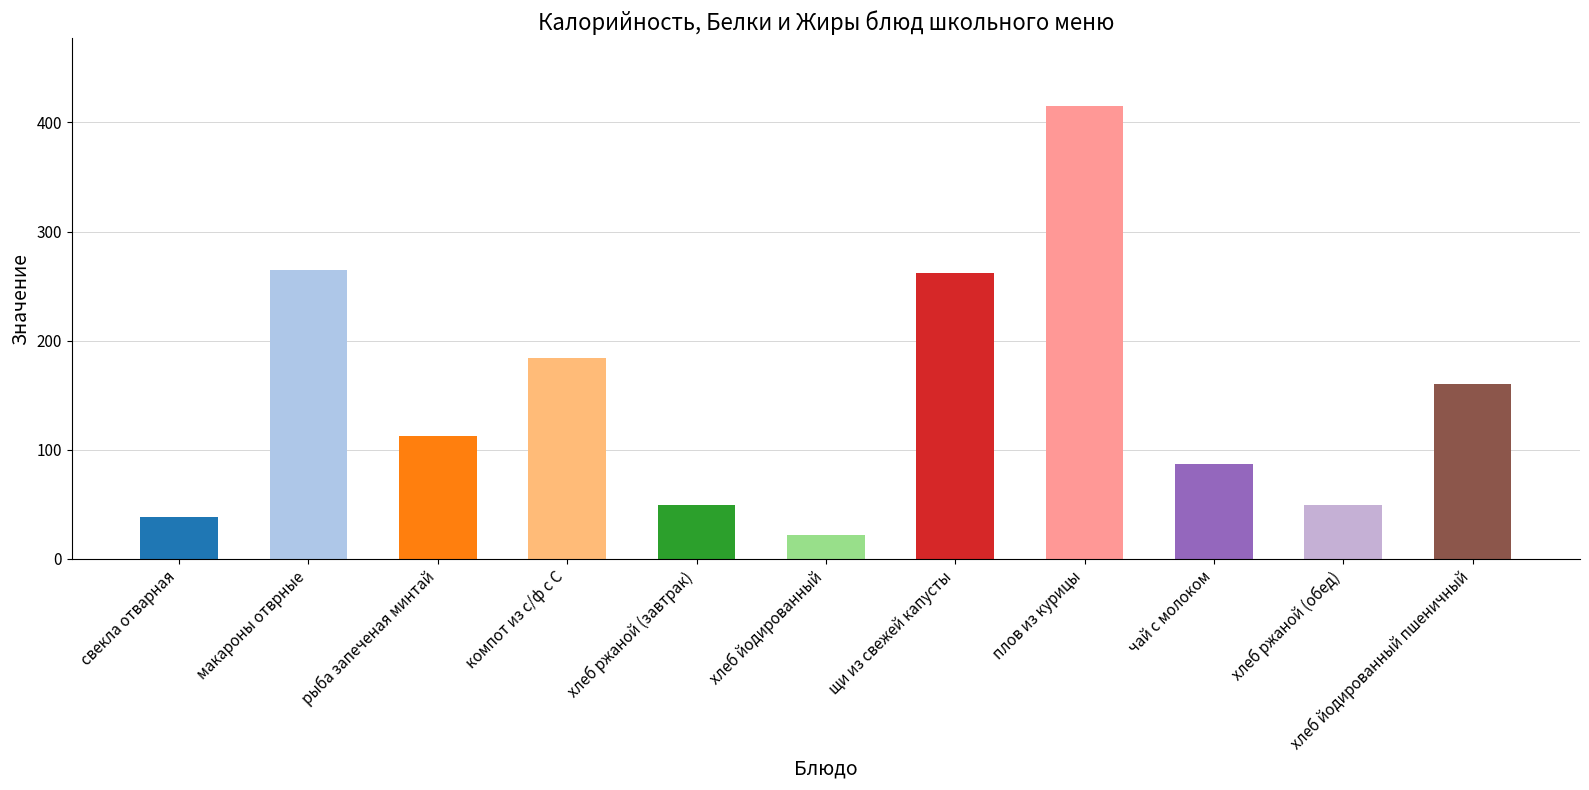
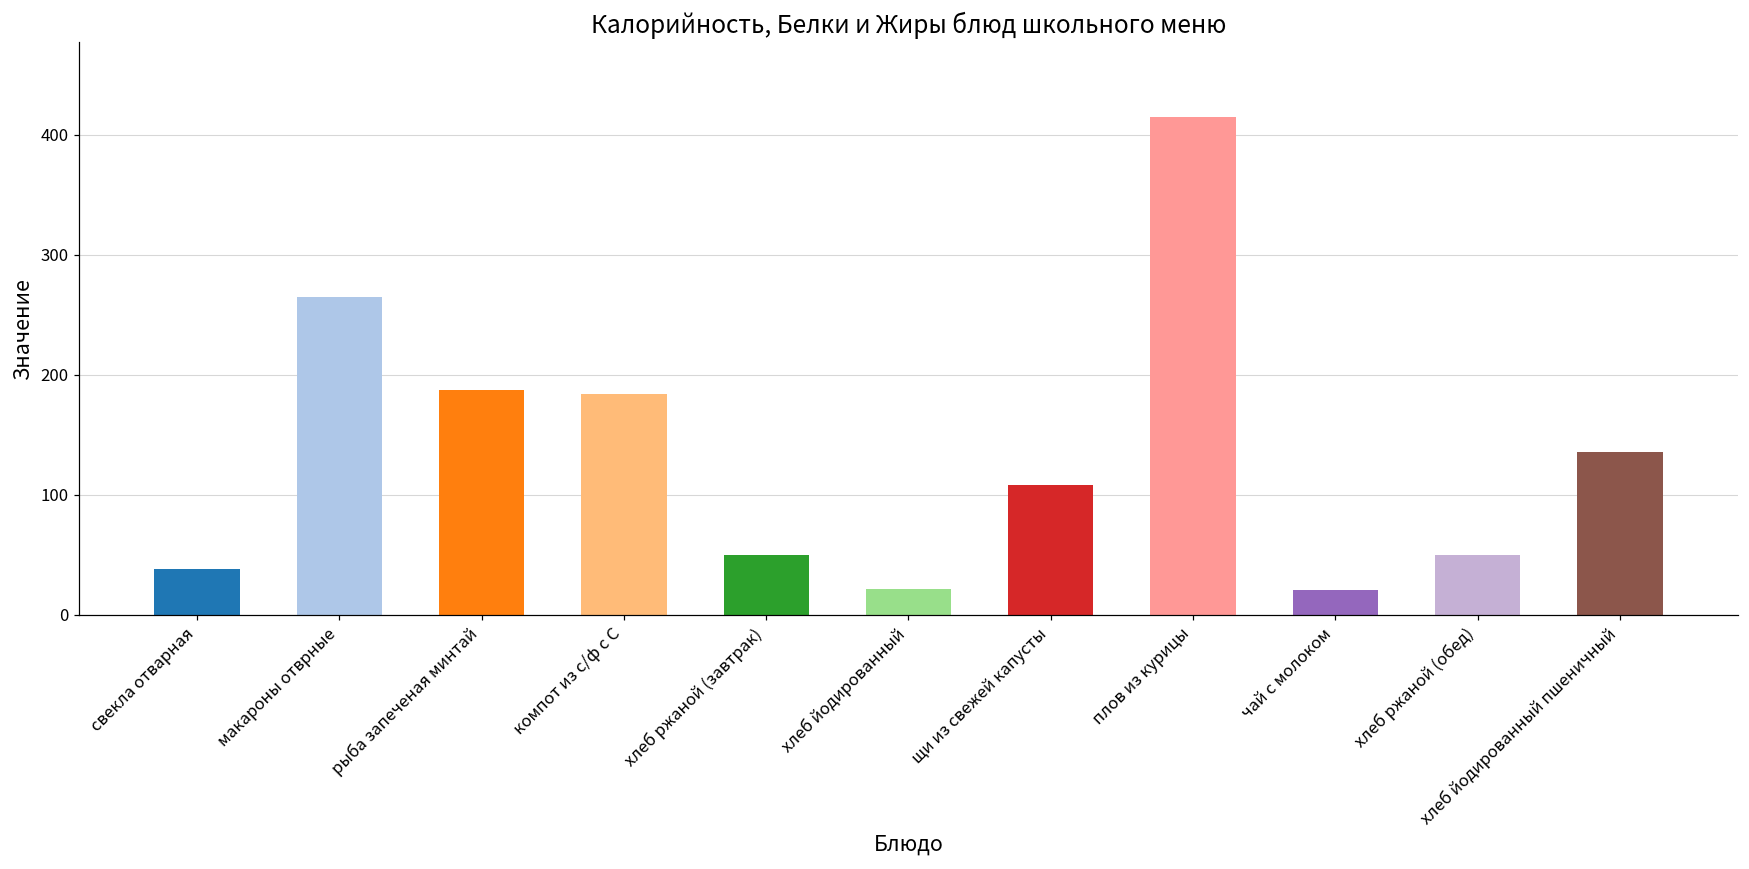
  {
    "свекла отварная": 39,
    "макароны отврные": 265,
-   "рыба запеченая минтай": 113,
+   "рыба запеченая минтай": 187,
    "компот из с/ф с С": 184,
    "хлеб ржаной (завтрак)": 50,
    "хлеб йодированный": 22,
-   "щи из свежей капусты": 262,
+   "щи из свежей капусты": 108,
    "плов из курицы": 415,
-   "чай с молоком": 87,
+   "чай с молоком": 21,
    "хлеб ржаной (обед)": 50,
-   "хлеб йодированный пшеничный": 160
+   "хлеб йодированный пшеничный": 136
  }
